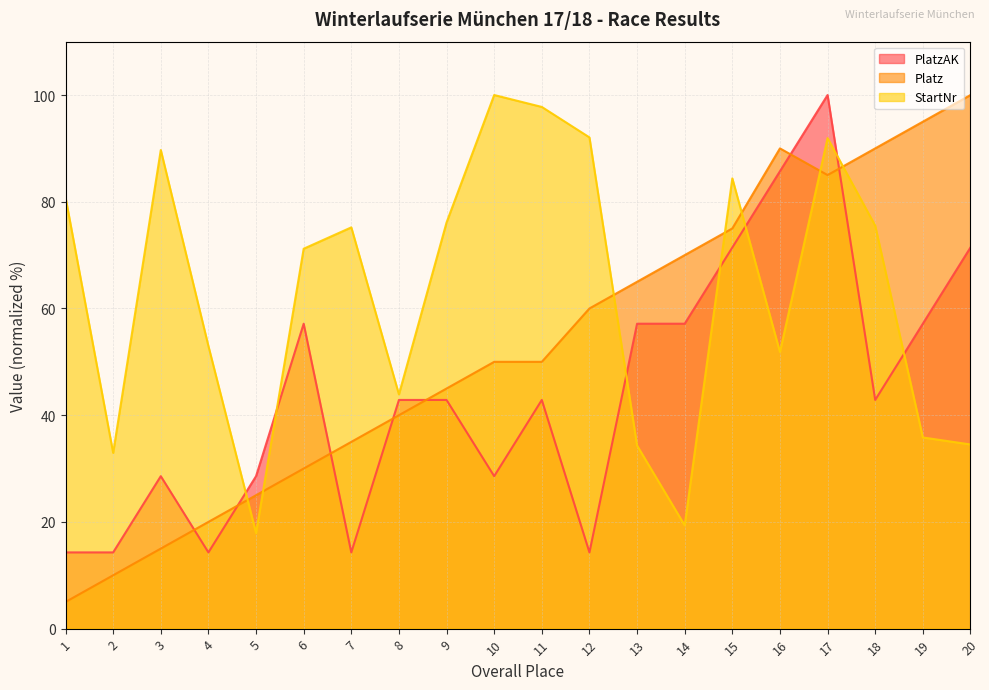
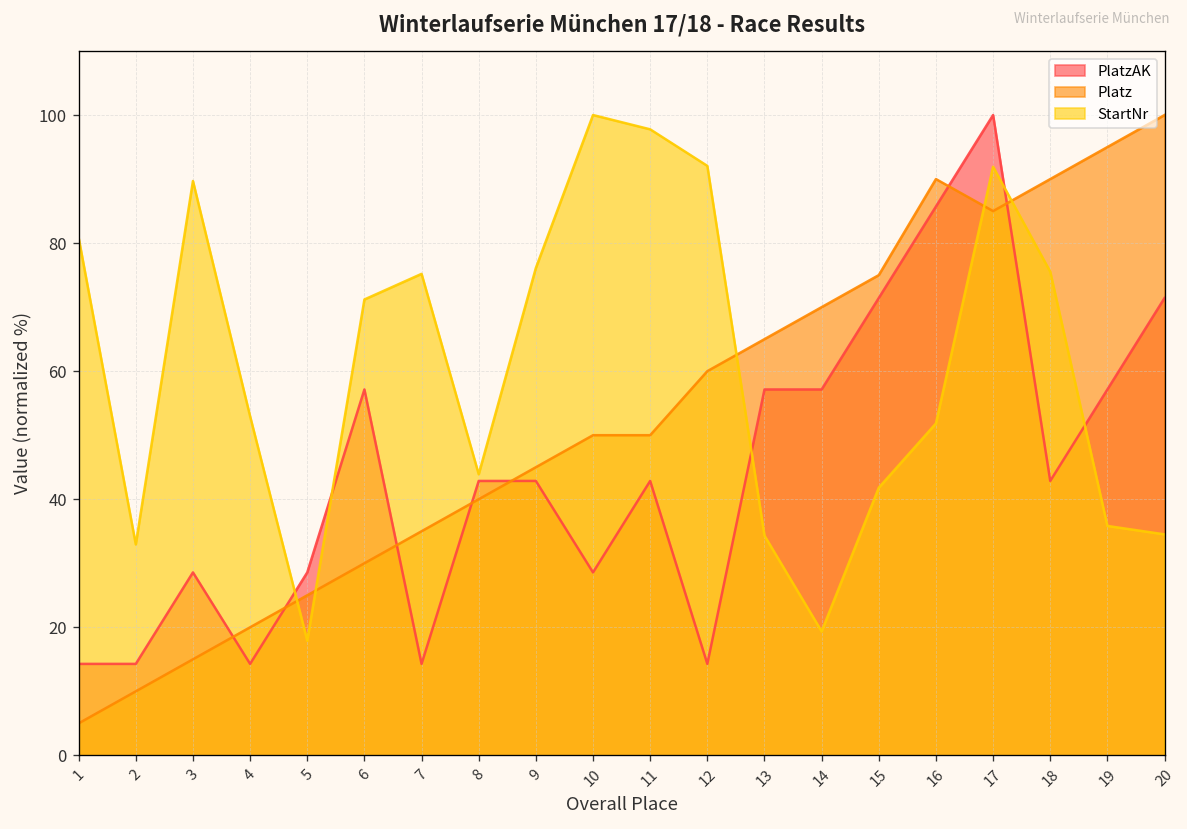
  {
    "PlatzAK": {
      "1": 14,
      "2": 14,
      "3": 29,
      "4": 14,
      "5": 29,
      "6": 57,
      "7": 14,
      "8": 43,
      "9": 43,
      "10": 29,
      "11": 43,
      "12": 14,
      "13": 57,
      "14": 57,
      "15": 71,
      "16": 86,
      "17": 100,
      "18": 43,
      "19": 57,
      "20": 71
    },
    "Platz": {
      "1": 5,
      "2": 10,
      "3": 15,
      "4": 20,
      "5": 25,
      "6": 30,
      "7": 35,
      "8": 40,
      "9": 45,
      "10": 50,
      "11": 50,
      "12": 60,
      "13": 65,
      "14": 70,
      "15": 75,
      "16": 90,
      "17": 85,
      "18": 90,
      "19": 95,
      "20": 100
    },
    "StartNr": {
      "1": 81,
      "2": 33,
      "3": 90,
      "4": 53,
      "5": 18,
      "6": 71,
      "7": 75,
      "8": 44,
      "9": 76,
      "10": 100,
      "11": 98,
      "12": 92,
      "13": 34,
      "14": 19,
-     "15": 84,
+     "15": 42,
      "16": 52,
      "17": 92,
      "18": 76,
      "19": 36,
      "20": 35
    }
  }
